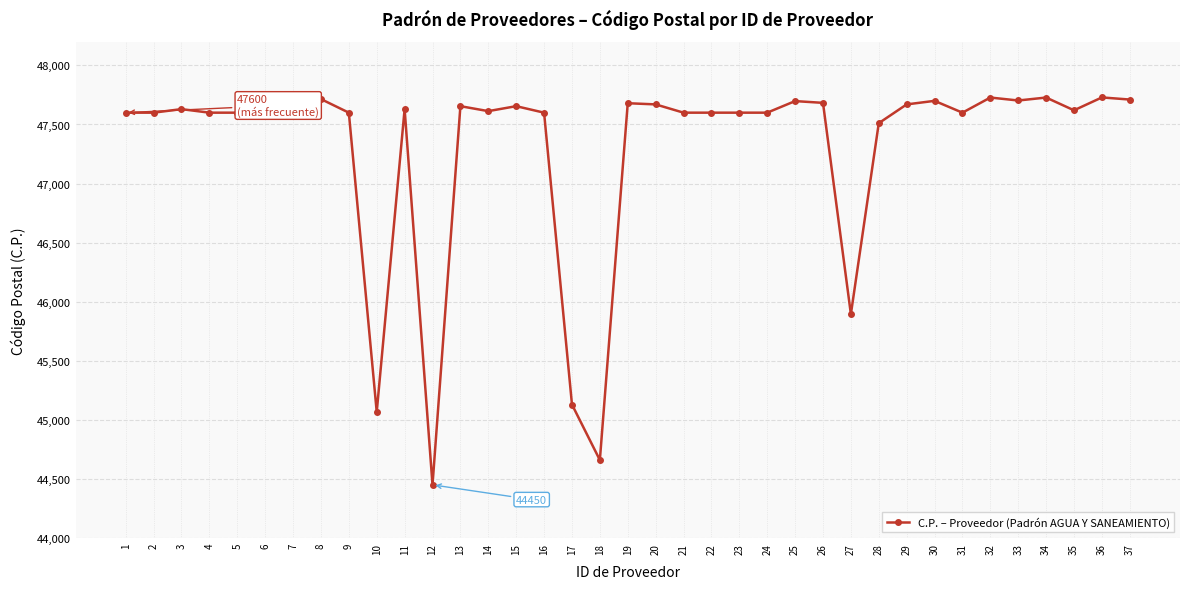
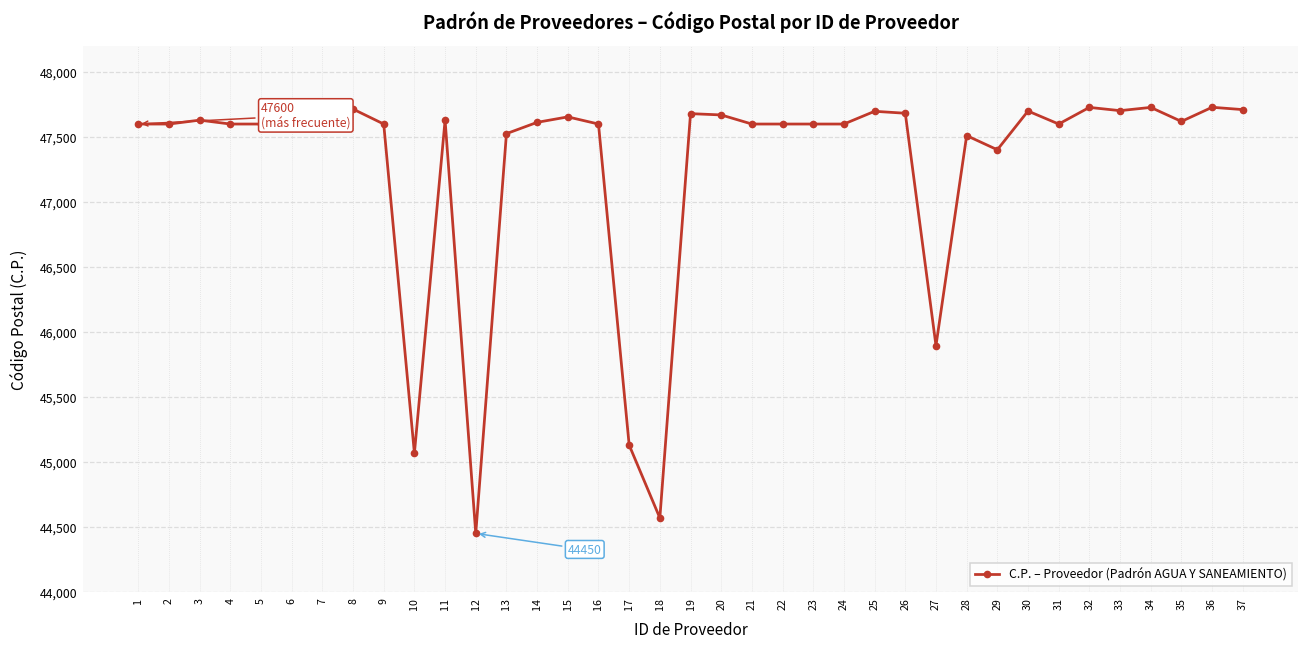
  {
    "1": "47,600",
    "9": "47,600",
    "10": "45,070",
    "11": "47,630",
-   "13": "47,660",
+   "13": "47,530",
    "14": "47,610",
    "15": "47,660",
    "16": "47,600",
    "17": "45,130",
-   "18": "44,660",
+   "18": "44,570",
    "19": "47,680",
    "20": "47,670",
    "21": "47,600",
    "22": "47,600",
    "23": "47,600",
    "24": "47,600",
    "25": "47,700",
    "26": "47,680",
    "27": "45,900",
    "28": "47,510",
-   "29": "47,670",
+   "29": "47,400",
    "30": "47,700",
    "31": "47,600",
    "32": "47,730",
    "33": "47,700",
    "34": "47,730",
    "35": "47,620",
    "36": "47,730",
    "37": "47,710"
  }
